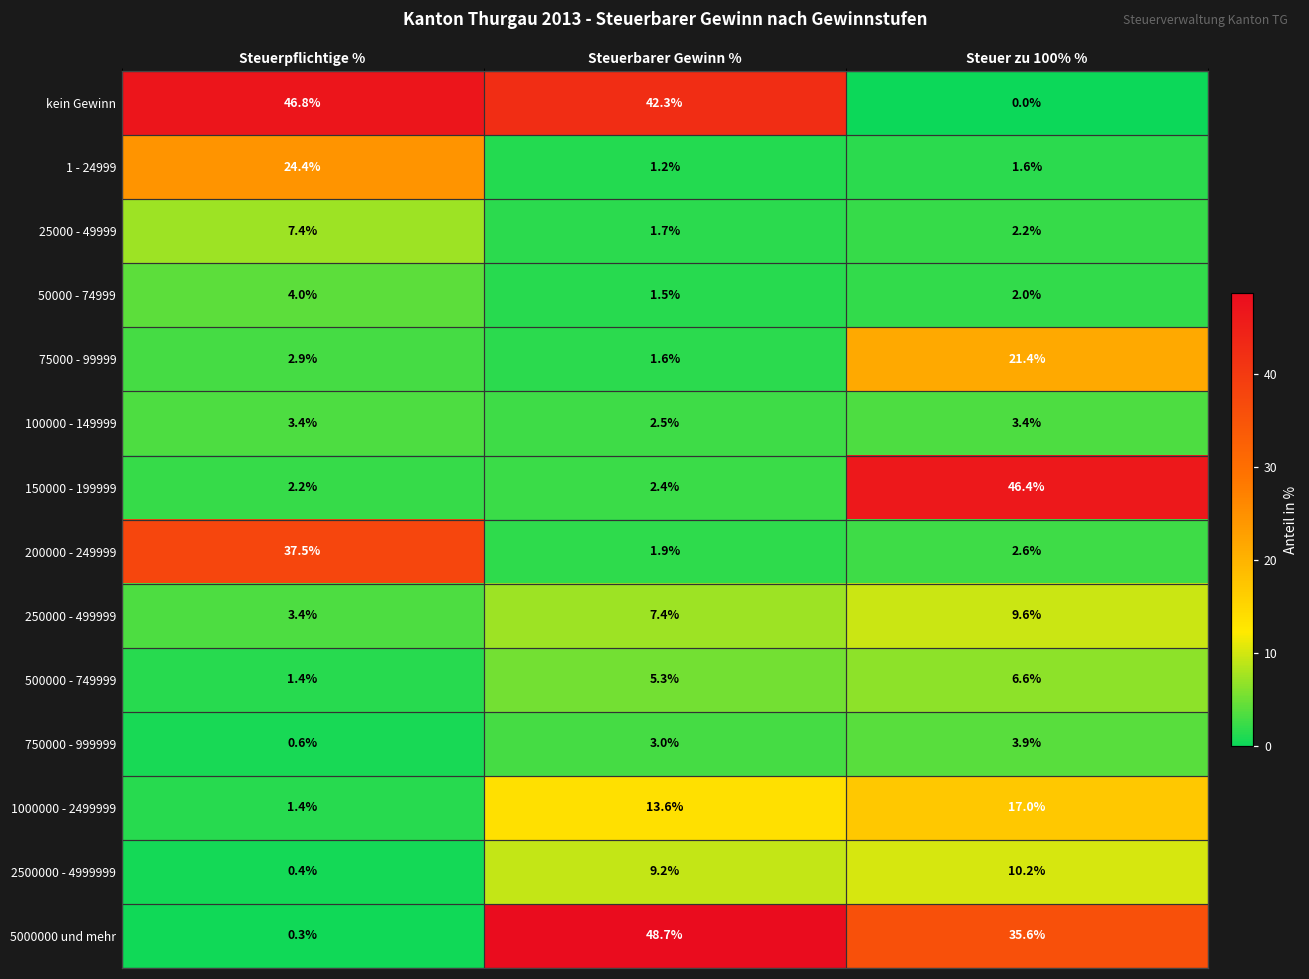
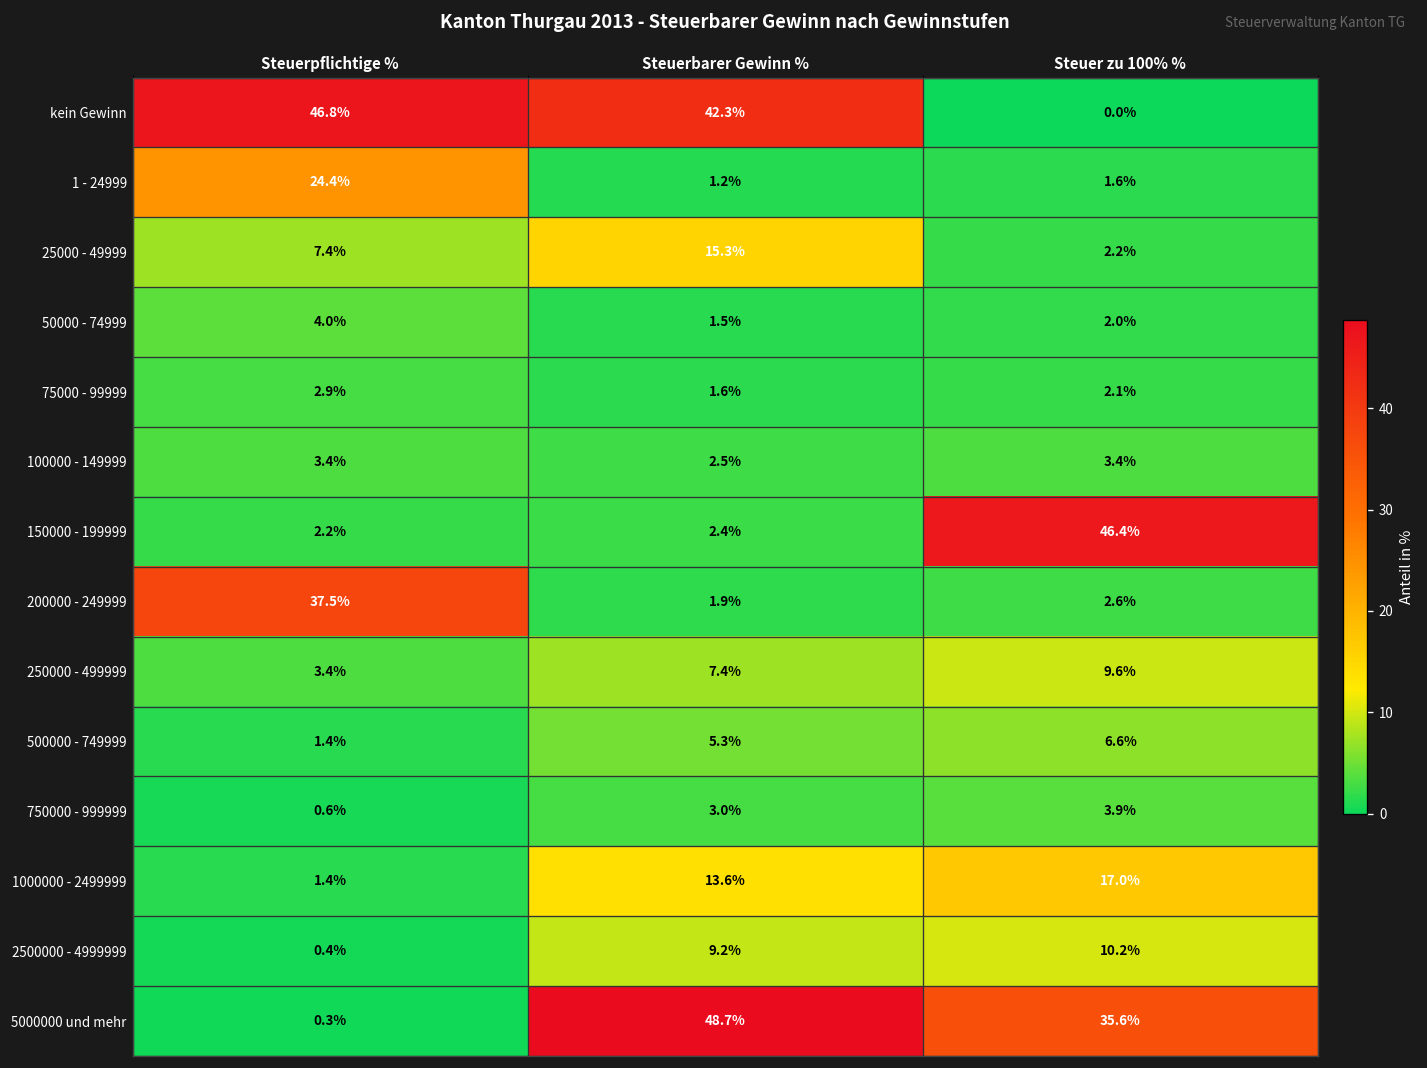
  {
    "kein Gewinn": {
      "Steuerpflichtige %": "46.8%",
      "Steuerbarer Gewinn %": "42.3%",
      "Steuer zu 100% %": "0.0%"
    },
    "1 - 24999": {
      "Steuerpflichtige %": "24.4%",
      "Steuerbarer Gewinn %": "1.2%",
      "Steuer zu 100% %": "1.6%"
    },
    "25000 - 49999": {
      "Steuerpflichtige %": "7.4%",
-     "Steuerbarer Gewinn %": "1.7%",
+     "Steuerbarer Gewinn %": "15.3%",
      "Steuer zu 100% %": "2.2%"
    },
    "50000 - 74999": {
      "Steuerpflichtige %": "4.0%",
      "Steuerbarer Gewinn %": "1.5%",
      "Steuer zu 100% %": "2.0%"
    },
    "75000 - 99999": {
      "Steuerpflichtige %": "2.9%",
      "Steuerbarer Gewinn %": "1.6%",
-     "Steuer zu 100% %": "21.4%"
+     "Steuer zu 100% %": "2.1%"
    },
    "100000 - 149999": {
      "Steuerpflichtige %": "3.4%",
      "Steuerbarer Gewinn %": "2.5%",
      "Steuer zu 100% %": "3.4%"
    },
    "150000 - 199999": {
      "Steuerpflichtige %": "2.2%",
      "Steuerbarer Gewinn %": "2.4%",
      "Steuer zu 100% %": "46.4%"
    },
    "200000 - 249999": {
      "Steuerpflichtige %": "37.5%",
      "Steuerbarer Gewinn %": "1.9%",
      "Steuer zu 100% %": "2.6%"
    },
    "250000 - 499999": {
      "Steuerpflichtige %": "3.4%",
      "Steuerbarer Gewinn %": "7.4%",
      "Steuer zu 100% %": "9.6%"
    },
    "500000 - 749999": {
      "Steuerpflichtige %": "1.4%",
      "Steuerbarer Gewinn %": "5.3%",
      "Steuer zu 100% %": "6.6%"
    },
    "750000 - 999999": {
      "Steuerpflichtige %": "0.6%",
      "Steuerbarer Gewinn %": "3.0%",
      "Steuer zu 100% %": "3.9%"
    },
    "1000000 - 2499999": {
      "Steuerpflichtige %": "1.4%",
      "Steuerbarer Gewinn %": "13.6%",
      "Steuer zu 100% %": "17.0%"
    },
    "2500000 - 4999999": {
      "Steuerpflichtige %": "0.4%",
      "Steuerbarer Gewinn %": "9.2%",
      "Steuer zu 100% %": "10.2%"
    },
    "5000000 und mehr": {
      "Steuerpflichtige %": "0.3%",
      "Steuerbarer Gewinn %": "48.7%",
      "Steuer zu 100% %": "35.6%"
    }
  }
